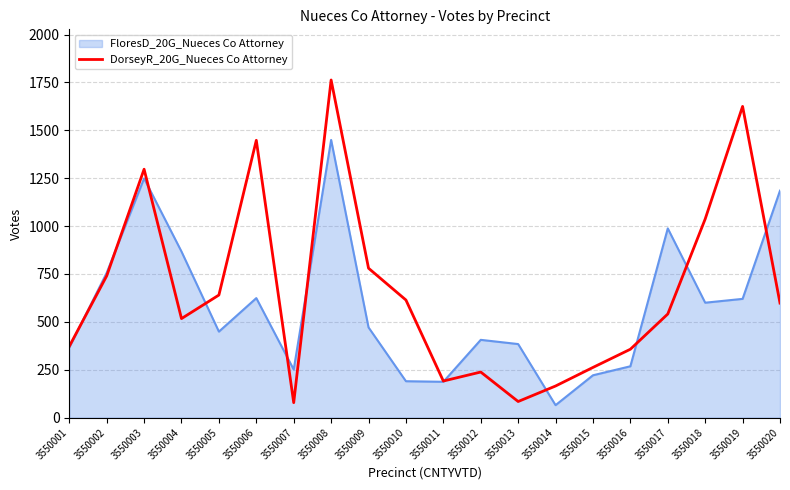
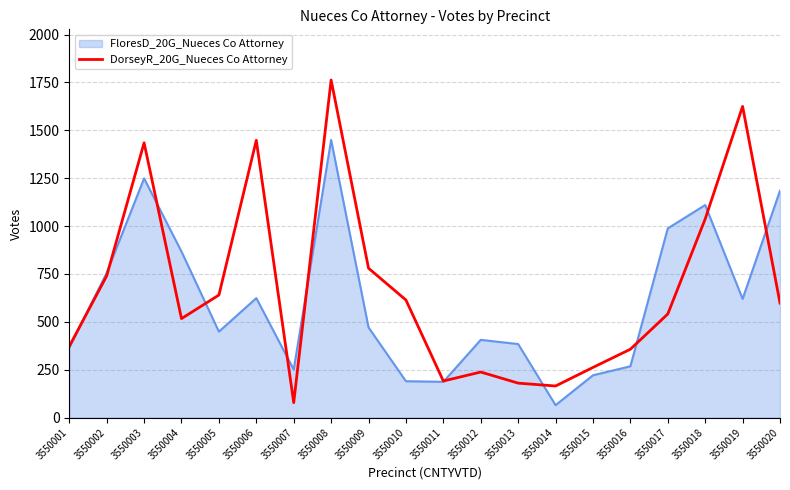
  {
    "FloresD_20G_Nueces Co Attorney": {
      "3550002": 760,
      "3550003": 1250,
      "3550004": 870,
      "3550005": 450,
      "3550006": 620,
      "3550007": 250,
      "3550008": 1450,
      "3550009": 470,
      "3550010": 190,
      "3550012": 410,
      "3550013": 380,
      "3550014": 70,
      "3550015": 220,
      "3550016": 270,
      "3550017": 990,
-     "3550018": 600,
+     "3550018": 1110,
      "3550019": 620,
      "3550020": 1190
    },
    "DorseyR_20G_Nueces Co Attorney": {
      "3550002": 740,
-     "3550003": 1300,
+     "3550003": 1440,
      "3550004": 520,
      "3550005": 640,
      "3550006": 1450,
      "3550007": 80,
      "3550008": 1760,
      "3550009": 780,
      "3550010": 610,
      "3550012": 240,
-     "3550013": 80,
+     "3550013": 180,
      "3550014": 170,
      "3550015": 260,
      "3550016": 360,
      "3550017": 540,
      "3550018": 1040,
      "3550019": 1630,
      "3550020": 600
    }
  }
